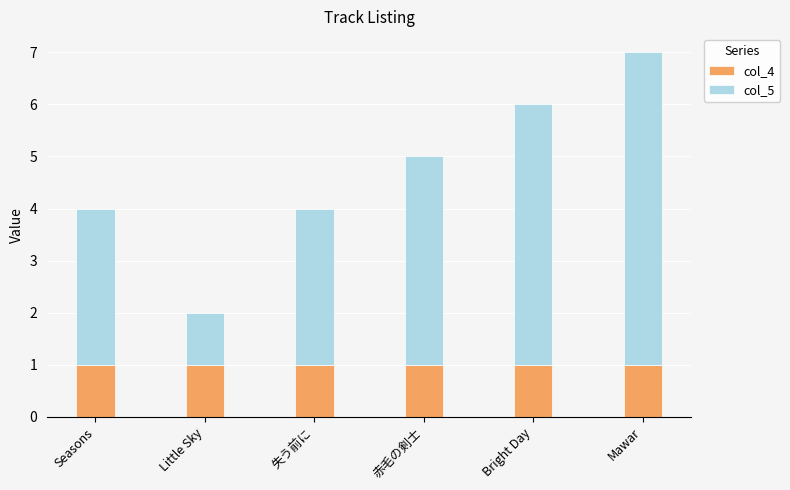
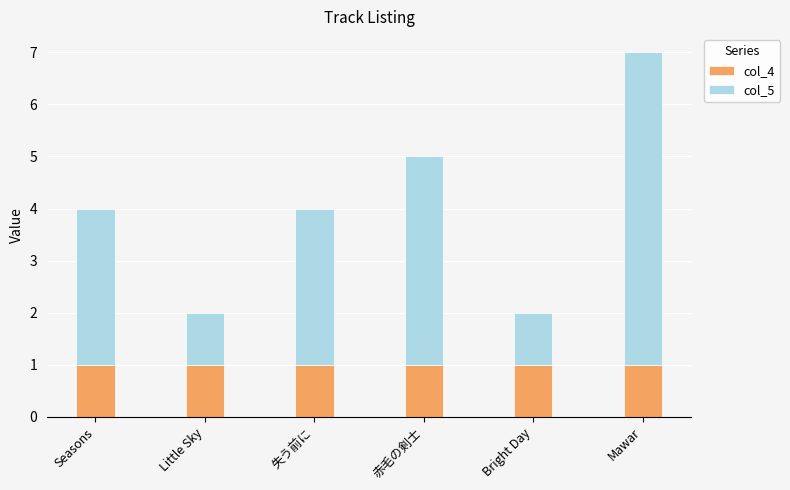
  {
    "col_4": {
      "Seasons": 1,
      "Little Sky": 1,
      "失う前に": 1,
      "赤毛の剣士": 1,
      "Bright Day": 1,
      "Mawar": 1
    },
    "col_5": {
      "Seasons": 3,
      "Little Sky": 1,
      "失う前に": 3,
      "赤毛の剣士": 4,
-     "Bright Day": 5,
+     "Bright Day": 1,
      "Mawar": 6
    }
  }
